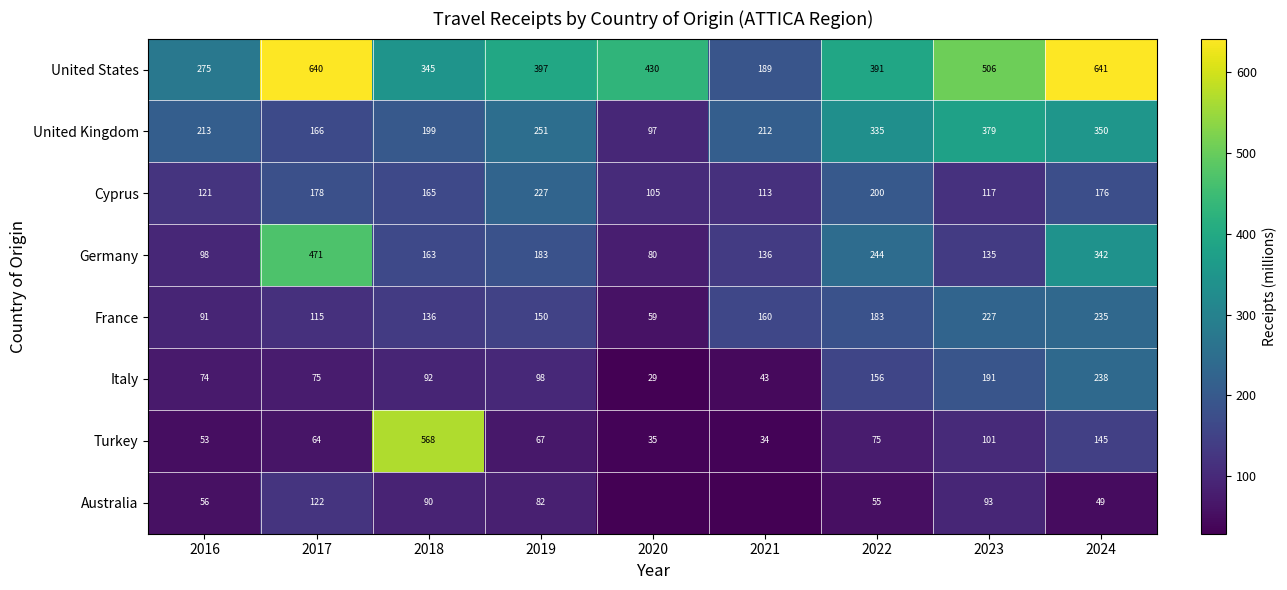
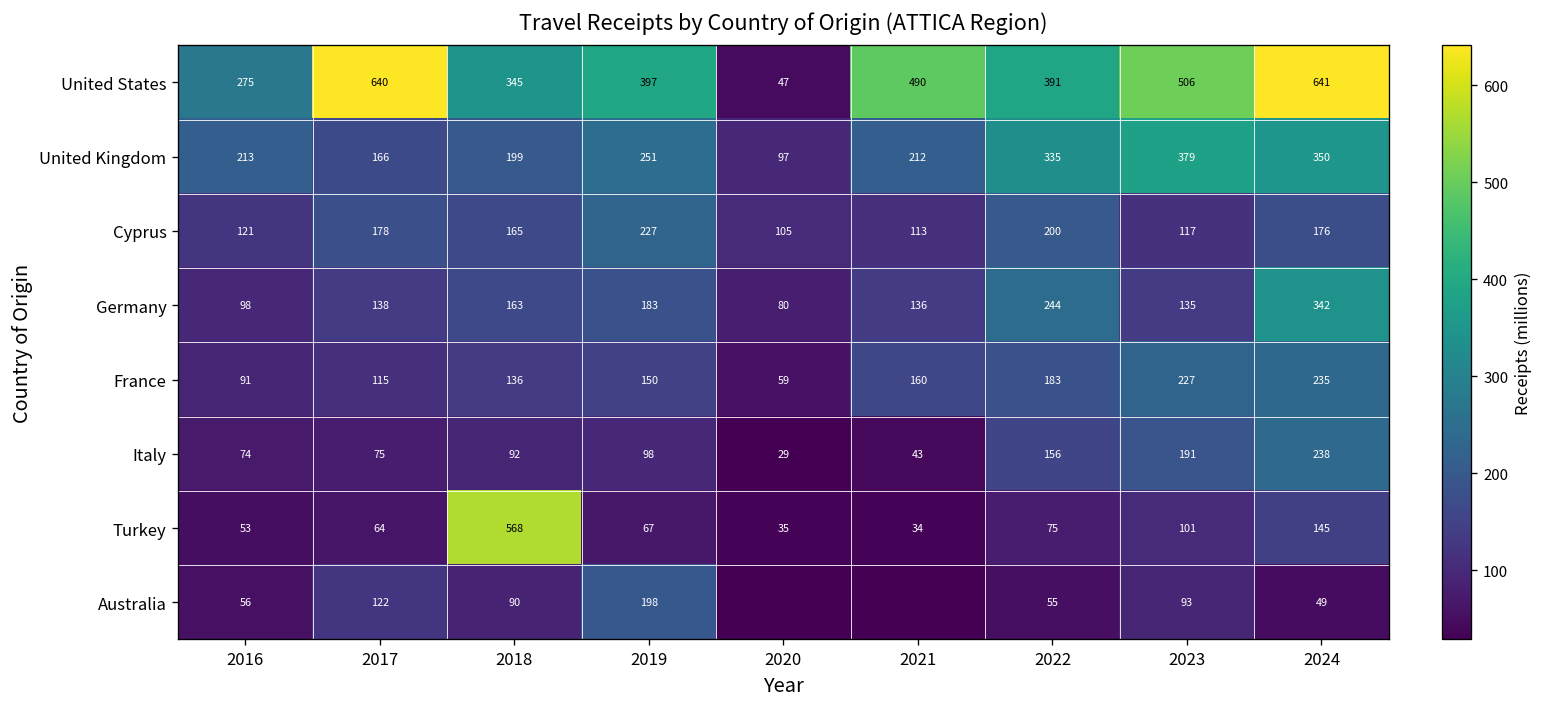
  {
    "United States": {
      "2016": 275,
      "2017": 640,
      "2018": 345,
      "2019": 397,
-     "2020": 430,
-     "2021": 189,
+     "2020": 47,
+     "2021": 490,
      "2022": 391,
      "2023": 506,
      "2024": 641
    },
    "United Kingdom": {
      "2016": 213,
      "2017": 166,
      "2018": 199,
      "2019": 251,
      "2020": 97,
      "2021": 212,
      "2022": 335,
      "2023": 379,
      "2024": 350
    },
    "Cyprus": {
      "2016": 121,
      "2017": 178,
      "2018": 165,
      "2019": 227,
      "2020": 105,
      "2021": 113,
      "2022": 200,
      "2023": 117,
      "2024": 176
    },
    "Germany": {
      "2016": 98,
-     "2017": 471,
+     "2017": 138,
      "2018": 163,
      "2019": 183,
      "2020": 80,
      "2021": 136,
      "2022": 244,
      "2023": 135,
      "2024": 342
    },
    "France": {
      "2016": 91,
      "2017": 115,
      "2018": 136,
      "2019": 150,
      "2020": 59,
      "2021": 160,
      "2022": 183,
      "2023": 227,
      "2024": 235
    },
    "Italy": {
      "2016": 74,
      "2017": 75,
      "2018": 92,
      "2019": 98,
      "2020": 29,
      "2021": 43,
      "2022": 156,
      "2023": 191,
      "2024": 238
    },
    "Turkey": {
      "2016": 53,
      "2017": 64,
      "2018": 568,
      "2019": 67,
      "2020": 35,
      "2021": 34,
      "2022": 75,
      "2023": 101,
      "2024": 145
    },
    "Australia": {
      "2016": 56,
      "2017": 122,
      "2018": 90,
-     "2019": 82,
+     "2019": 198,
      "2022": 55,
      "2023": 93,
      "2024": 49
    }
  }
